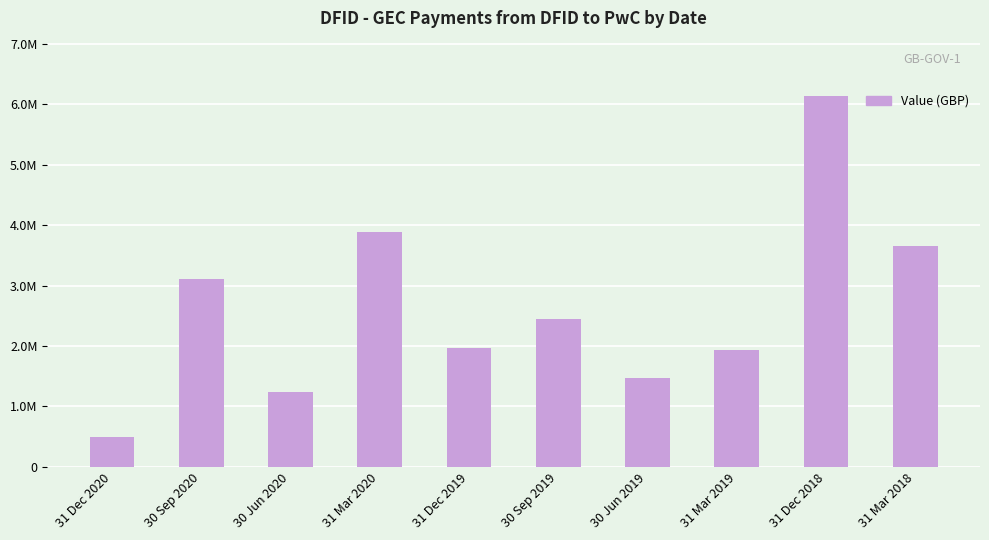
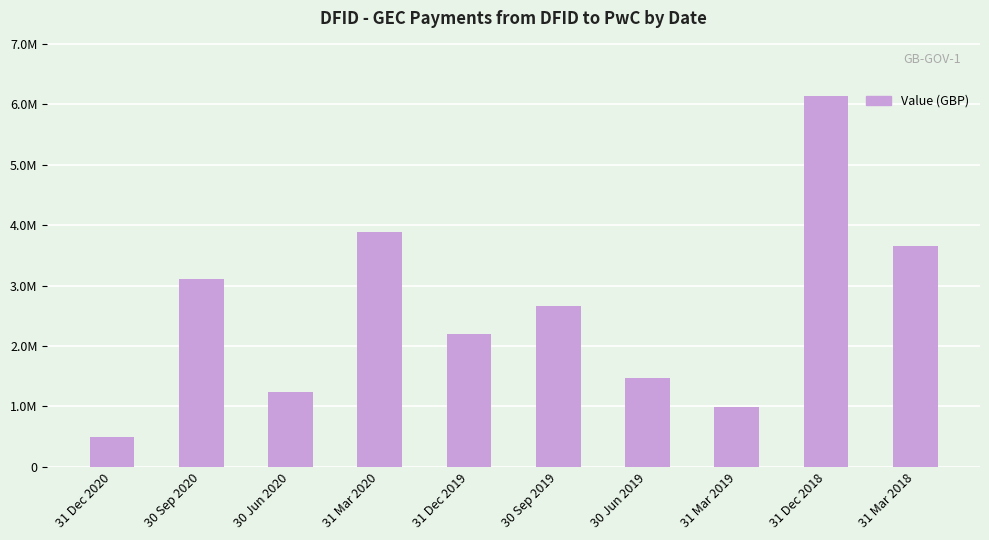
  {
    "31 Dec 2020": 500000,
    "30 Sep 2020": 3100000,
    "30 Jun 2020": 1200000,
    "31 Mar 2020": 3900000,
-   "31 Dec 2019": 2000000,
-   "30 Sep 2019": 2400000,
+   "31 Dec 2019": 2200000,
+   "30 Sep 2019": 2700000,
    "30 Jun 2019": 1500000,
-   "31 Mar 2019": 1900000,
+   "31 Mar 2019": 1000000,
    "31 Dec 2018": 6100000,
    "31 Mar 2018": 3600000
  }
